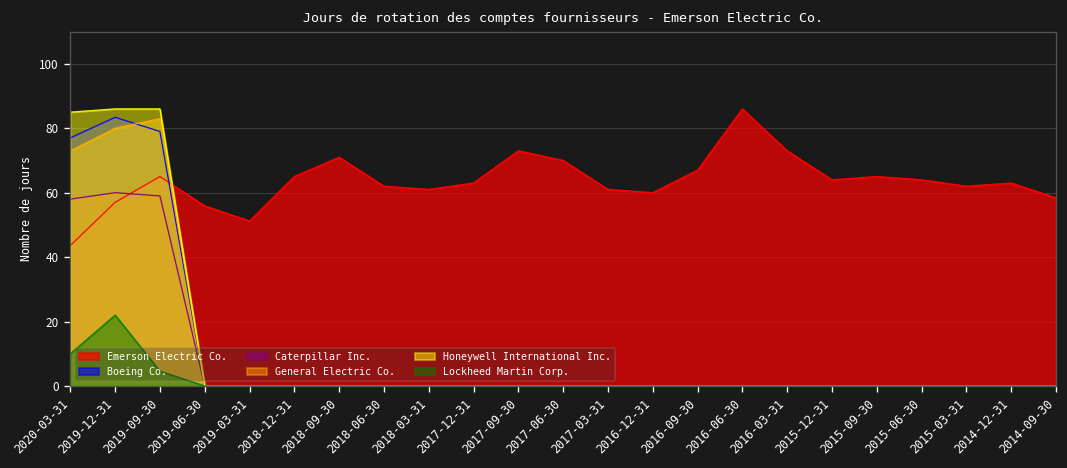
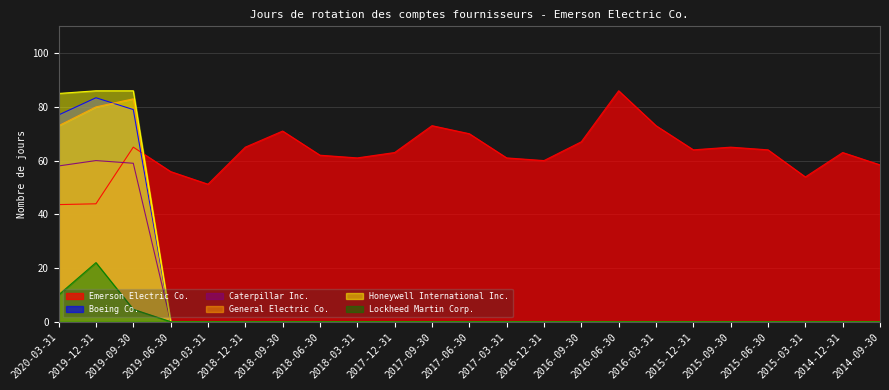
  {
    "Emerson Electric Co.": {
      "2020-03-31": 44,
-     "2019-12-31": 57,
+     "2019-12-31": 44,
      "2019-09-30": 65,
      "2019-06-30": 56,
      "2019-03-31": 51,
      "2018-12-31": 65,
      "2018-09-30": 71,
      "2018-06-30": 62,
      "2018-03-31": 61,
      "2017-12-31": 63,
      "2017-09-30": 73,
      "2017-06-30": 70,
      "2017-03-31": 61,
      "2016-12-31": 60,
      "2016-09-30": 67,
      "2016-06-30": 86,
      "2016-03-31": 73,
      "2015-12-31": 64,
      "2015-09-30": 65,
      "2015-06-30": 64,
-     "2015-03-31": 62,
+     "2015-03-31": 54,
      "2014-12-31": 63,
      "2014-09-30": 58
    },
    "Boeing Co.": {
      "2020-03-31": 77,
      "2019-12-31": 83,
      "2019-09-30": 79
    },
    "Caterpillar Inc.": {
      "2020-03-31": 58,
      "2019-12-31": 60,
      "2019-09-30": 59
    },
    "General Electric Co.": {
      "2020-03-31": 73,
      "2019-12-31": 80,
      "2019-09-30": 83
    },
    "Honeywell International Inc.": {
      "2020-03-31": 85,
      "2019-12-31": 86,
      "2019-09-30": 86
    },
    "Lockheed Martin Corp.": {
      "2020-03-31": 10,
      "2019-12-31": 22
    }
  }
